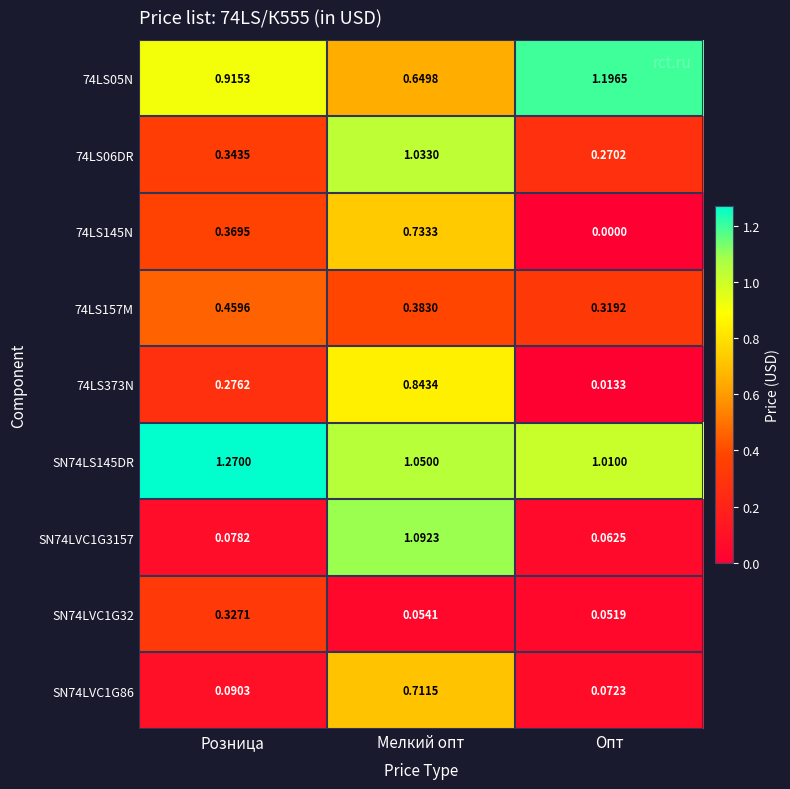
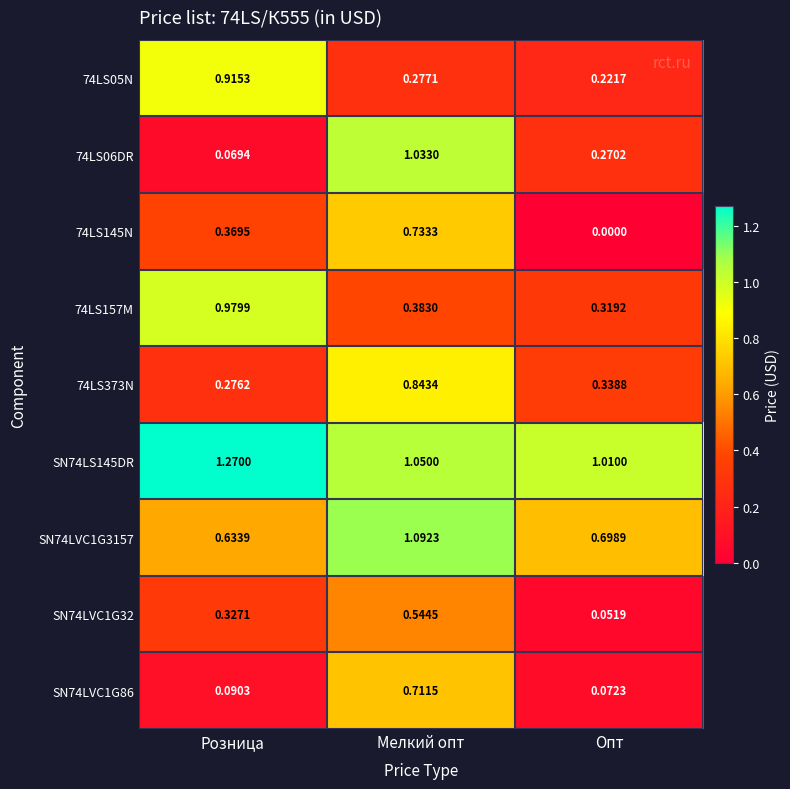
  {
    "74LS05N": {
      "Розница": 0.9153,
-     "Мелкий опт": 0.6498,
-     "Опт": 1.1965
+     "Мелкий опт": 0.2771,
+     "Опт": 0.2217
    },
    "74LS06DR": {
-     "Розница": 0.3435,
+     "Розница": 0.0694,
      "Мелкий опт": 1.0330,
      "Опт": 0.2702
    },
    "74LS145N": {
      "Розница": 0.3695,
      "Мелкий опт": 0.7333,
      "Опт": 0.0000
    },
    "74LS157M": {
-     "Розница": 0.4596,
+     "Розница": 0.9799,
      "Мелкий опт": 0.3830,
      "Опт": 0.3192
    },
    "74LS373N": {
      "Розница": 0.2762,
      "Мелкий опт": 0.8434,
-     "Опт": 0.0133
+     "Опт": 0.3388
    },
    "SN74LS145DR": {
      "Розница": 1.2700,
      "Мелкий опт": 1.0500,
      "Опт": 1.0100
    },
    "SN74LVC1G3157": {
-     "Розница": 0.0782,
+     "Розница": 0.6339,
      "Мелкий опт": 1.0923,
-     "Опт": 0.0625
+     "Опт": 0.6989
    },
    "SN74LVC1G32": {
      "Розница": 0.3271,
-     "Мелкий опт": 0.0541,
+     "Мелкий опт": 0.5445,
      "Опт": 0.0519
    },
    "SN74LVC1G86": {
      "Розница": 0.0903,
      "Мелкий опт": 0.7115,
      "Опт": 0.0723
    }
  }
